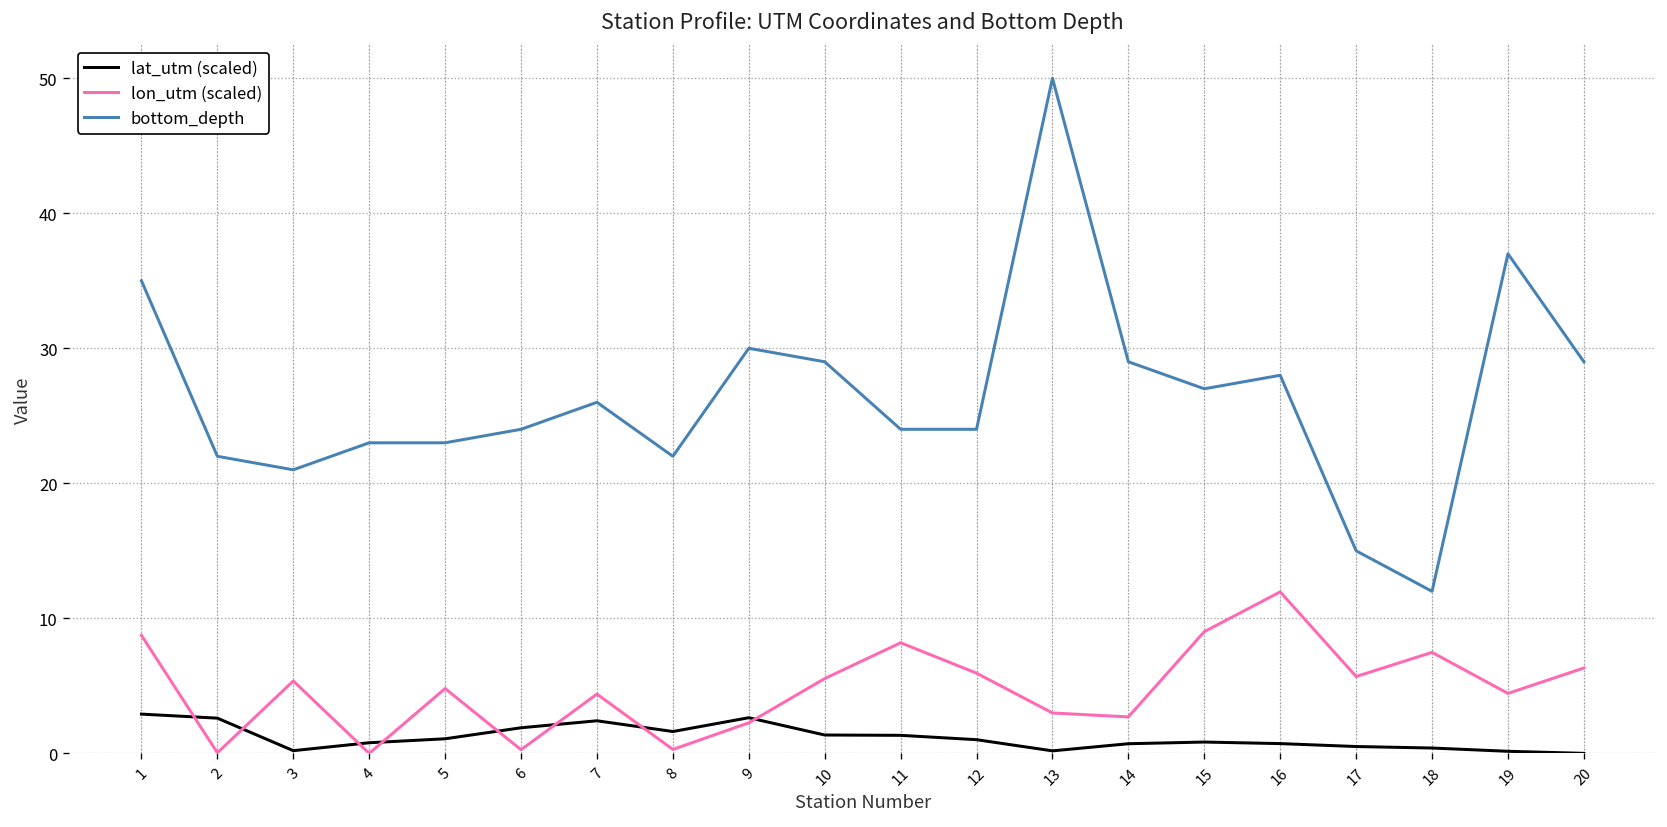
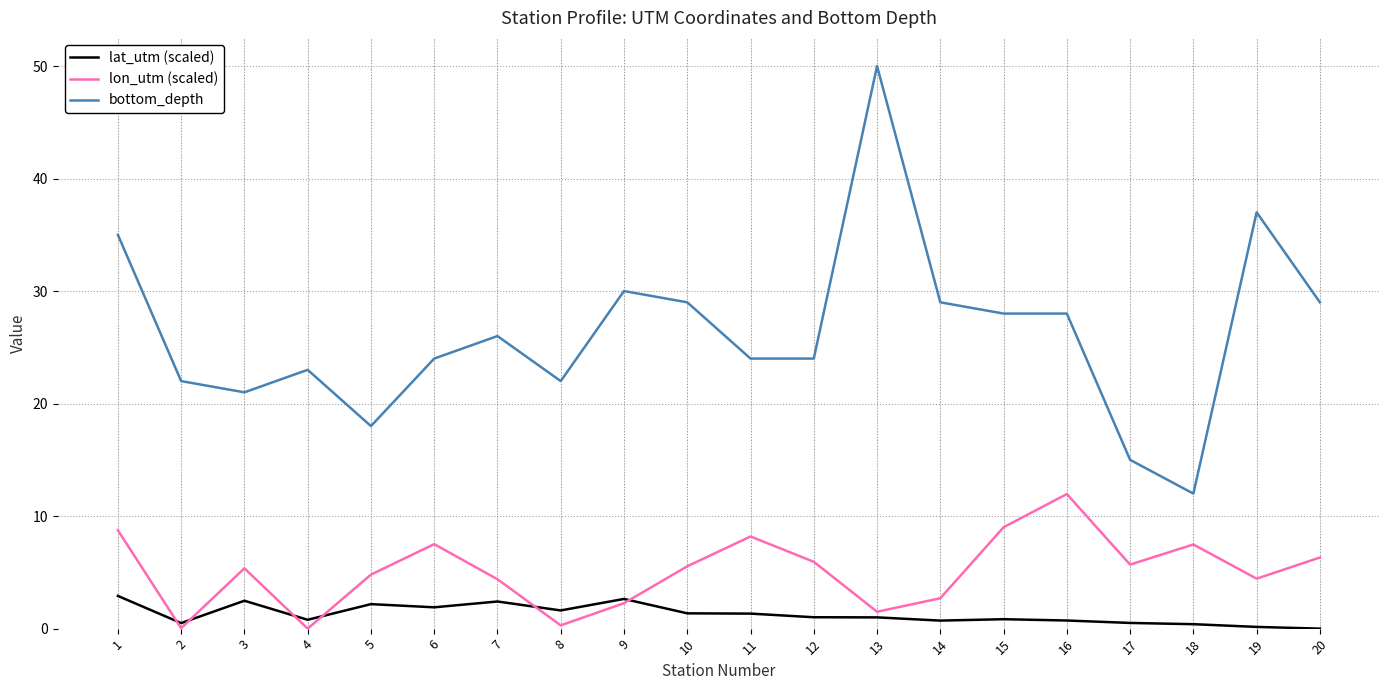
  {
    "lat_utm (scaled)": {
      "1": 2.9,
-     "2": 2.6,
-     "3": 0.2,
+     "2": 0.5,
+     "3": 2.5,
      "4": 0.8,
-     "5": 1.1,
+     "5": 2.2,
      "6": 1.9,
      "7": 2.4,
      "8": 1.6,
      "9": 2.6,
      "10": 1.4,
      "11": 1.3,
      "12": 1.0,
-     "13": 0.2,
+     "13": 1.0,
      "14": 0.7,
      "15": 0.8,
      "16": 0.7,
      "17": 0.5,
      "18": 0.4,
      "19": 0.2,
      "20": 0.0
    },
    "lon_utm (scaled)": {
      "1": 8.7,
      "2": 0.0,
      "3": 5.4,
      "4": 0.0,
      "5": 4.8,
-     "6": 0.3,
+     "6": 7.5,
      "7": 4.4,
      "8": 0.3,
      "9": 2.3,
      "10": 5.5,
      "11": 8.2,
      "12": 5.9,
-     "13": 3.0,
+     "13": 1.5,
      "14": 2.7,
      "15": 9.0,
      "16": 12.0,
      "17": 5.7,
      "18": 7.5,
      "19": 4.4,
      "20": 6.3
    },
    "bottom_depth": {
      "1": 35,
      "2": 22,
      "3": 21,
      "4": 23,
-     "5": 23,
+     "5": 18,
      "6": 24,
      "7": 26,
      "8": 22,
      "9": 30,
      "10": 29,
      "11": 24,
      "12": 24,
      "13": 50,
      "14": 29,
-     "15": 27,
+     "15": 28,
      "16": 28,
      "17": 15,
      "18": 12,
      "19": 37,
      "20": 29
    }
  }
